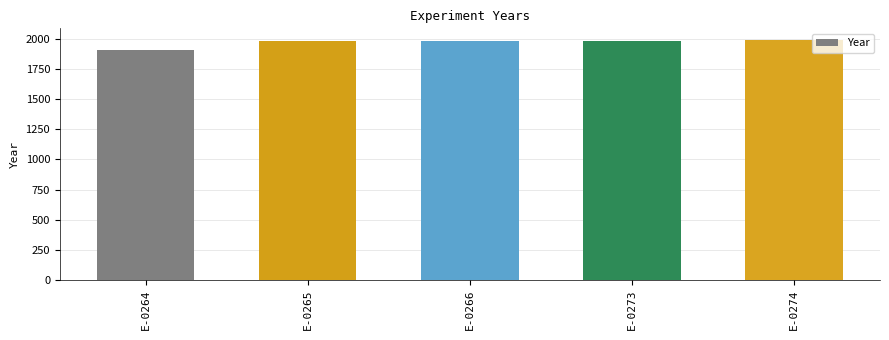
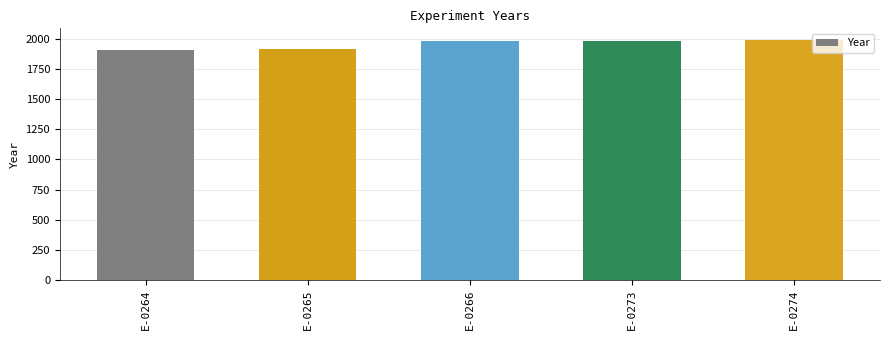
  {
    "E-0264": 1910,
-   "E-0265": 1980,
+   "E-0265": 1920,
    "E-0266": 1990,
    "E-0273": 1990,
    "E-0274": 1990
  }
